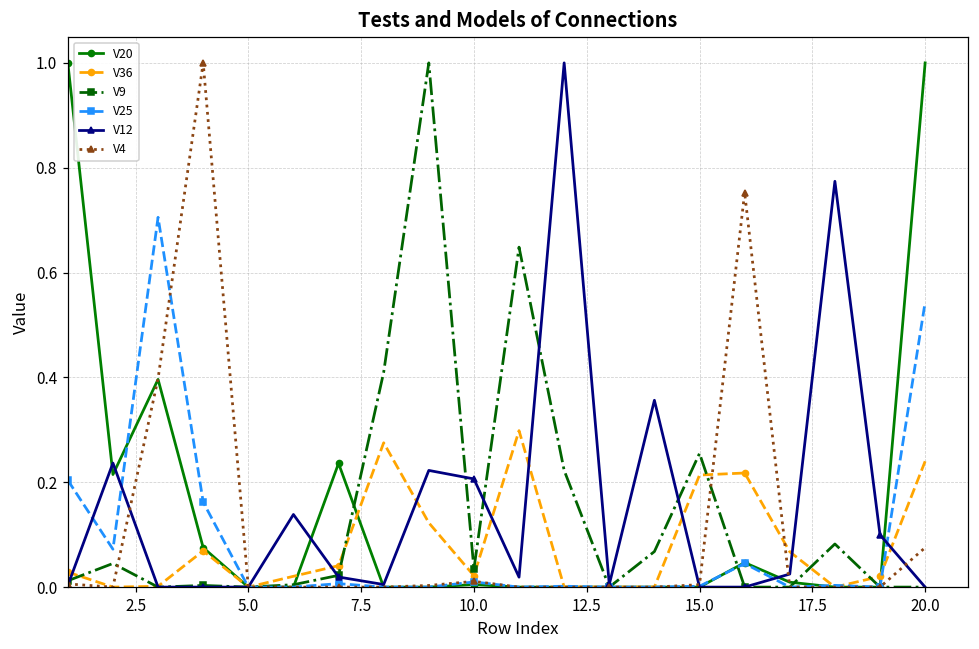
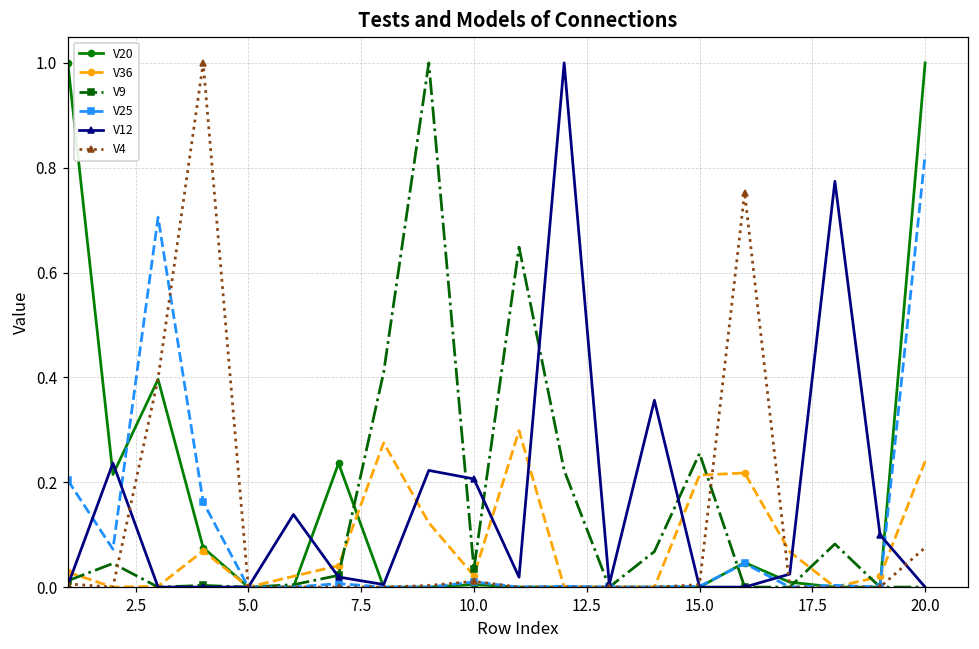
  {
    "V36": {
      "10.0": 0.02,
      "15.0": 0.21,
      "20.0": 0.24
    },
    "V25": {
-     "20.0": 0.54
+     "20.0": 0.82
    },
    "V12": {
      "10.0": 0.21
    },
    "V4": {
      "20.0": 0.08
    }
  }
